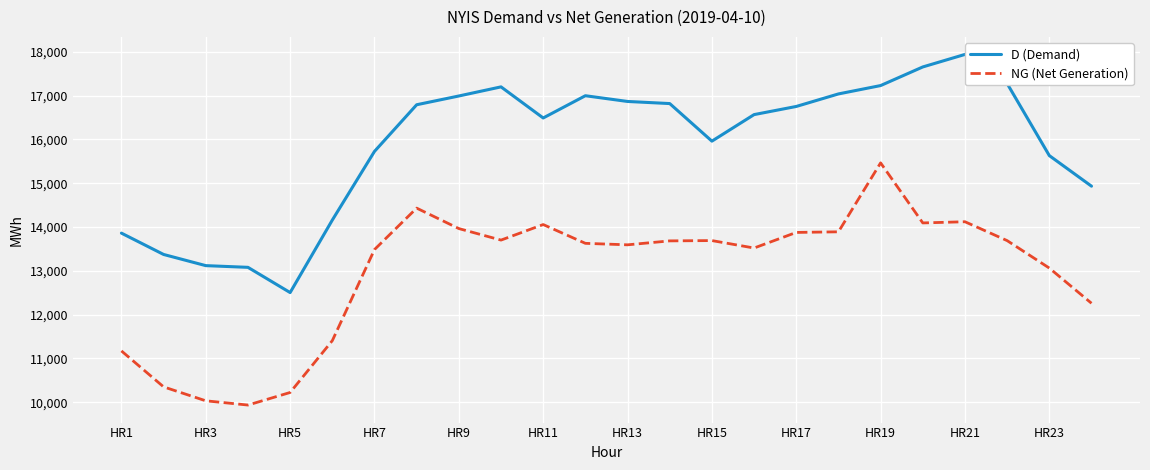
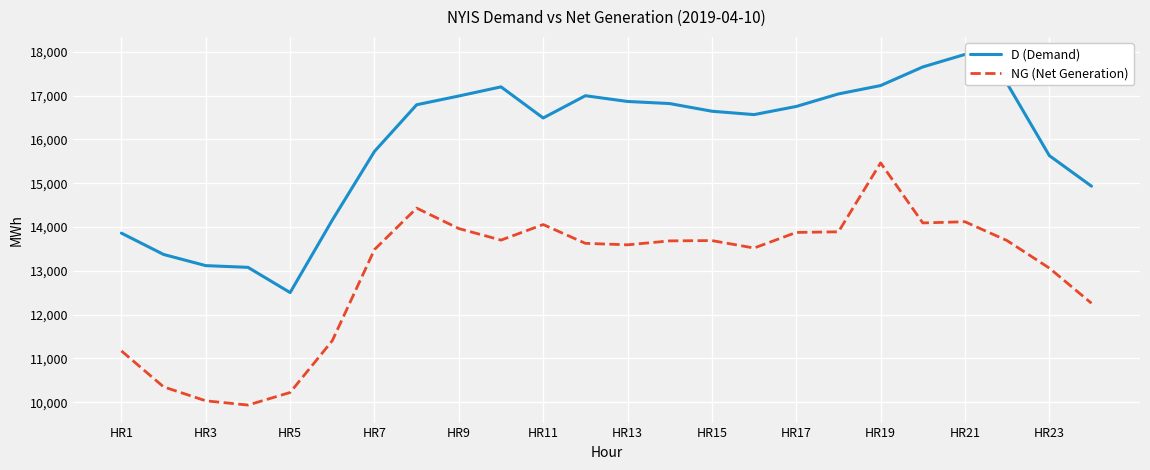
  {
    "D (Demand)": {
      "HR1": "13,900",
      "HR3": "13,100",
      "HR5": "12,500",
      "HR7": "15,700",
      "HR9": "17,000",
      "HR11": "16,500",
      "HR13": "16,900",
-     "HR15": "16,000",
+     "HR15": "16,600",
      "HR17": "16,800",
      "HR19": "17,200",
      "HR23": "15,600"
    },
    "NG (Net Generation)": {
      "HR1": "11,200",
      "HR3": "10,000",
      "HR5": "10,200",
      "HR7": "13,500",
      "HR9": "14,000",
      "HR11": "14,100",
      "HR13": "13,600",
      "HR15": "13,700",
      "HR17": "13,900",
      "HR19": "15,500",
      "HR21": "14,100",
      "HR23": "13,100"
    }
  }
